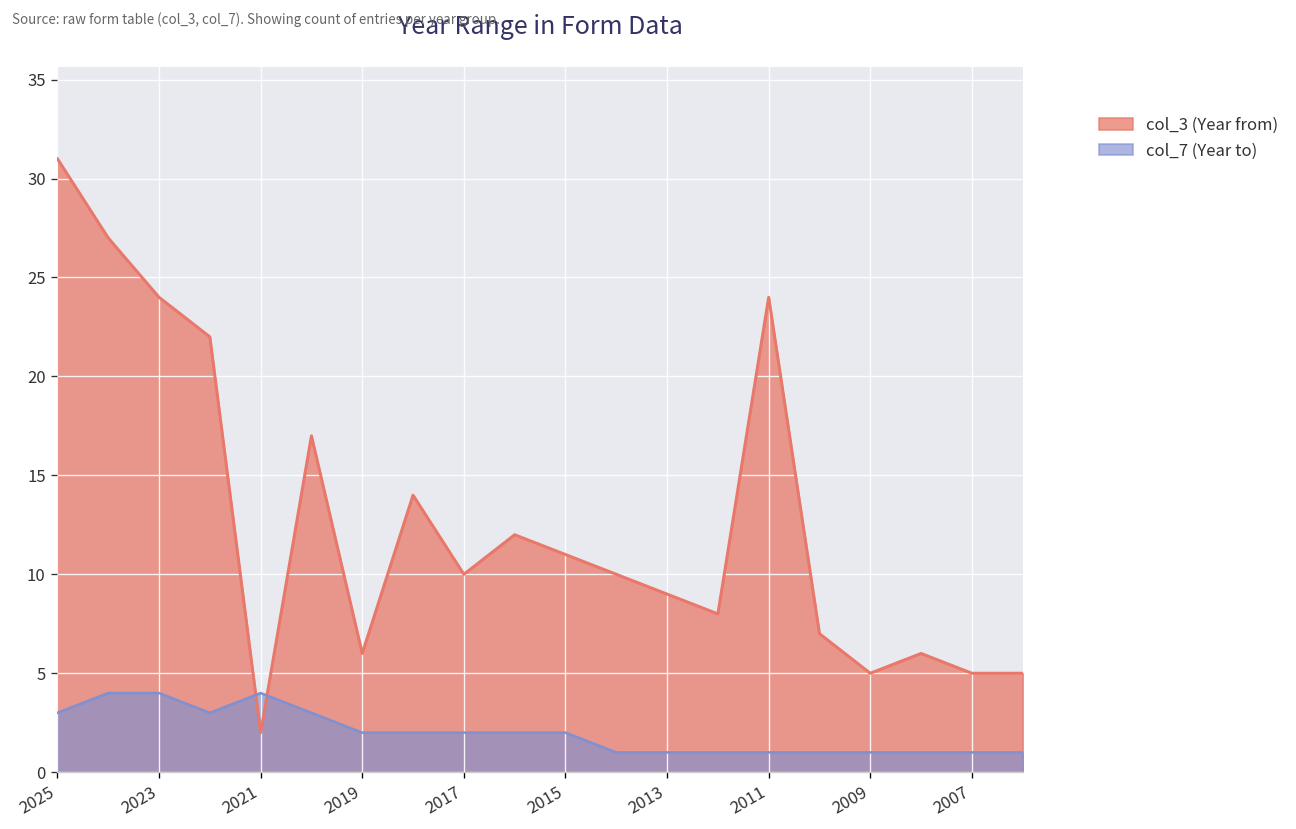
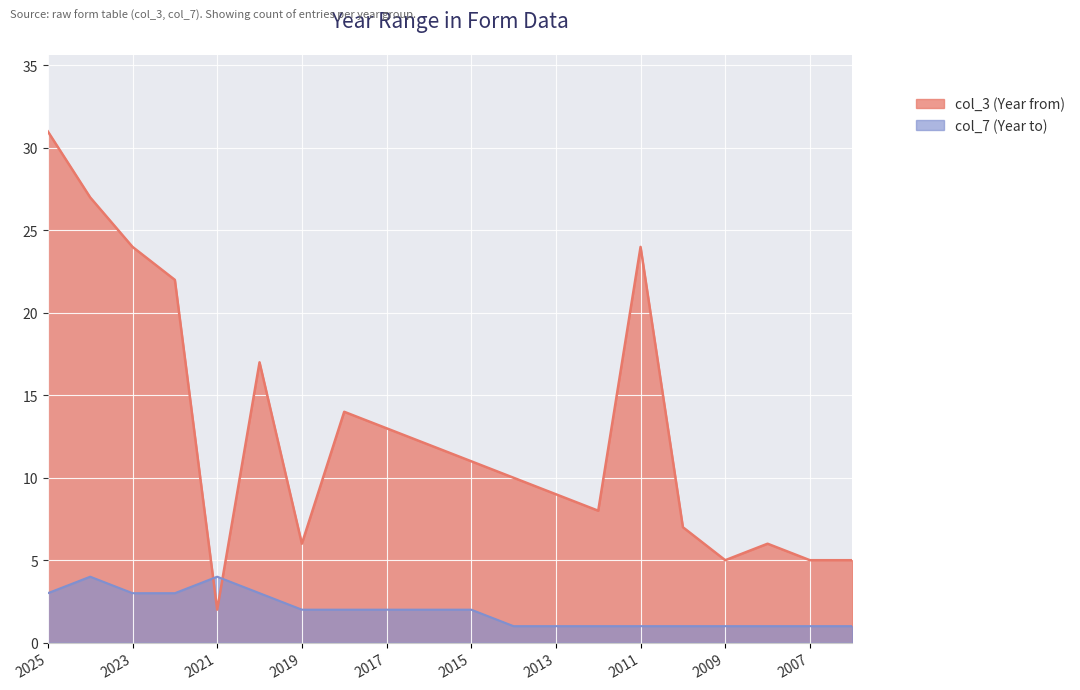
  {
    "col_3 (Year from)": {
      "2025": 31,
      "2023": 24,
      "2021": 2,
      "2019": 6,
-     "2017": 10,
+     "2017": 13,
      "2015": 11,
      "2013": 9,
      "2011": 24,
      "2009": 5,
      "2007": 5
    },
    "col_7 (Year to)": {
      "2025": 3,
-     "2023": 4,
+     "2023": 3,
      "2021": 4,
      "2019": 2,
      "2017": 2,
      "2015": 2,
      "2013": 1,
      "2011": 1,
      "2009": 1,
      "2007": 1
    }
  }
